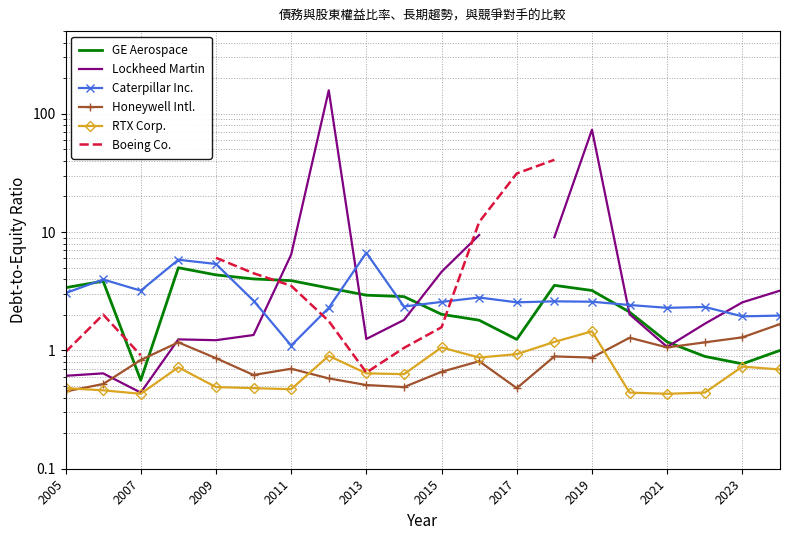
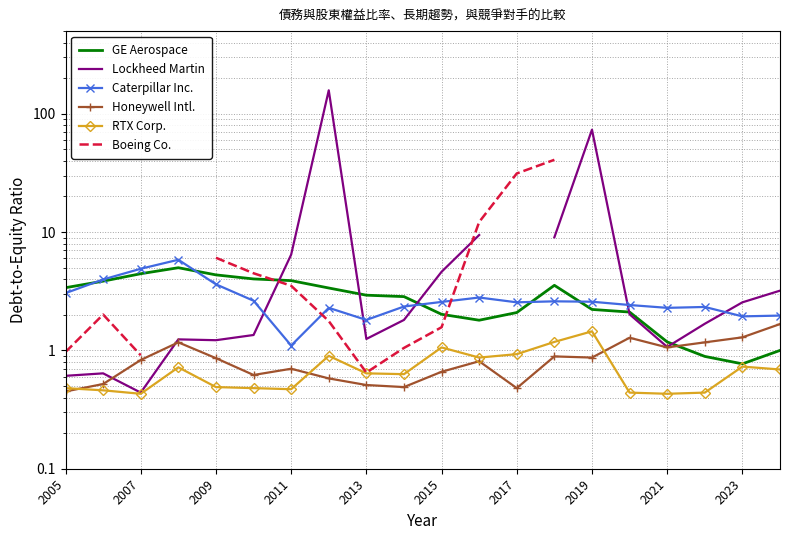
  {
    "GE Aerospace": {
      "2005": 3.4,
-     "2007": 0.6,
+     "2007": 4.5,
      "2009": 4.4,
      "2011": 3.9,
      "2013": 2.9,
      "2015": 2.0,
-     "2017": 1.2,
-     "2019": 3.2,
+     "2017": 2.1,
+     "2019": 2.2,
      "2021": 1.2,
      "2023": 0.8
    },
    "Lockheed Martin": {
      "2005": 0.6,
      "2009": 1.2,
      "2011": 6,
      "2013": 1.3,
      "2015": 4.6,
      "2019": 70,
      "2023": 2.6
    },
    "Caterpillar Inc.": {
      "2005": 3.1,
-     "2007": 3.2,
-     "2009": 5,
+     "2007": 4.9,
+     "2009": 3.6,
      "2011": 1.1,
-     "2013": 7,
+     "2013": 1.8,
      "2015": 2.6,
      "2017": 2.6,
      "2019": 2.6,
      "2021": 2.3,
      "2023": 1.9
    },
    "Honeywell Intl.": {
      "2005": 0.45,
      "2007": 0.8,
      "2009": 0.9,
      "2011": 0.7,
      "2013": 0.5,
      "2015": 0.7,
      "2017": 0.5,
      "2019": 0.9,
      "2023": 1.3
    },
    "RTX Corp.": {
      "2005": 0.5,
      "2009": 0.5,
      "2011": 0.47,
      "2015": 1.1,
      "2017": 0.9,
      "2019": 1.5,
      "2021": 0.43,
      "2023": 0.7
    },
    "Boeing Co.": {
      "2005": 1.0,
      "2007": 0.9,
      "2009": 6,
      "2011": 3.5,
      "2015": 1.6,
      "2017": 31
    }
  }
